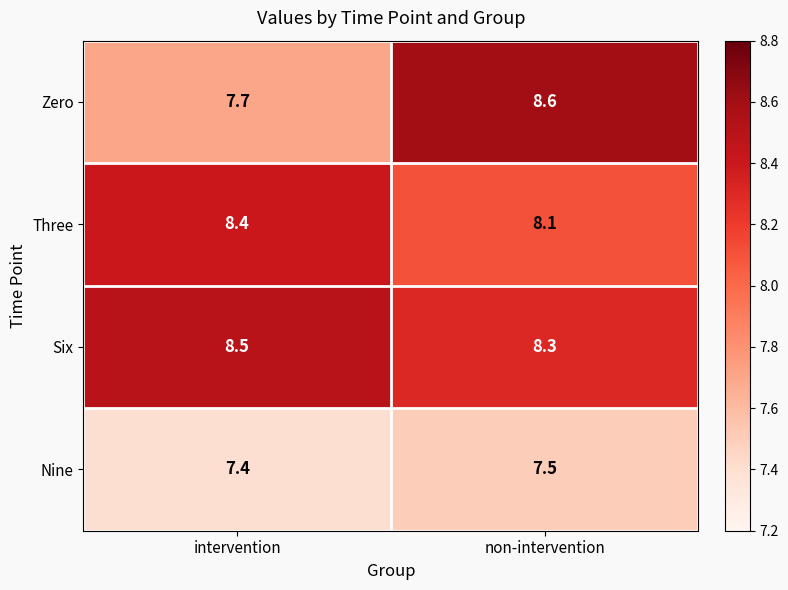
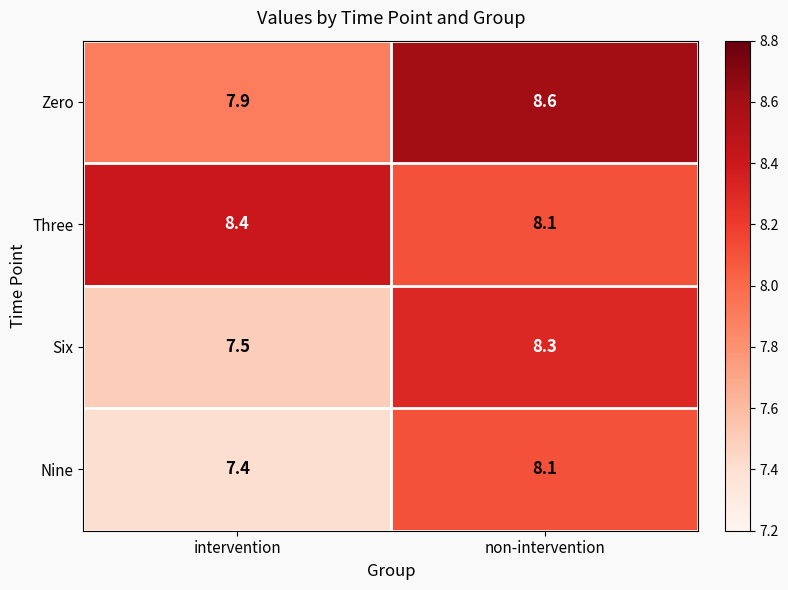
  {
    "Zero": {
-     "intervention": 7.7,
+     "intervention": 7.9,
      "non-intervention": 8.6
    },
    "Three": {
      "intervention": 8.4,
      "non-intervention": 8.1
    },
    "Six": {
-     "intervention": 8.5,
+     "intervention": 7.5,
      "non-intervention": 8.3
    },
    "Nine": {
      "intervention": 7.4,
-     "non-intervention": 7.5
+     "non-intervention": 8.1
    }
  }
